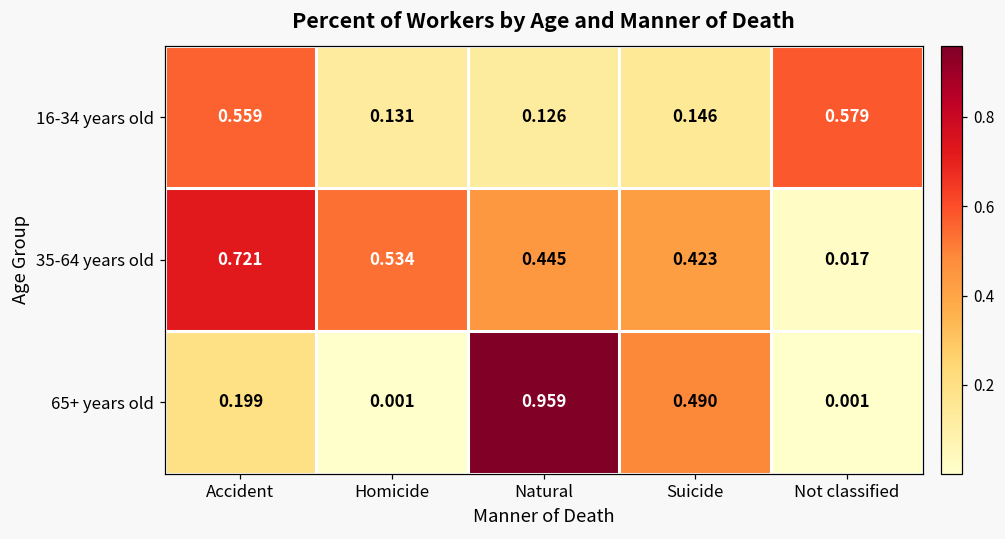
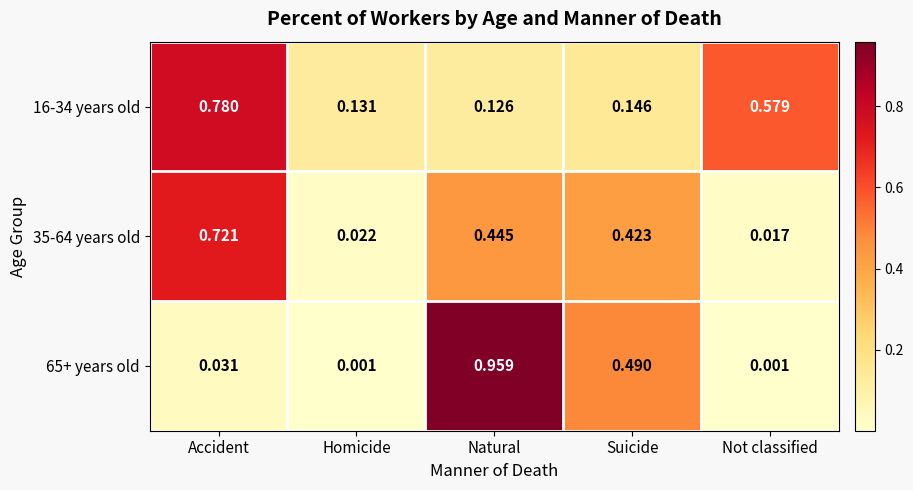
  {
    "16-34 years old": {
-     "Accident": 0.559,
+     "Accident": 0.780,
      "Homicide": 0.131,
      "Natural": 0.126,
      "Suicide": 0.146,
      "Not classified": 0.579
    },
    "35-64 years old": {
      "Accident": 0.721,
-     "Homicide": 0.534,
+     "Homicide": 0.022,
      "Natural": 0.445,
      "Suicide": 0.423,
      "Not classified": 0.017
    },
    "65+ years old": {
-     "Accident": 0.199,
+     "Accident": 0.031,
      "Homicide": 0.001,
      "Natural": 0.959,
      "Suicide": 0.490,
      "Not classified": 0.001
    }
  }
